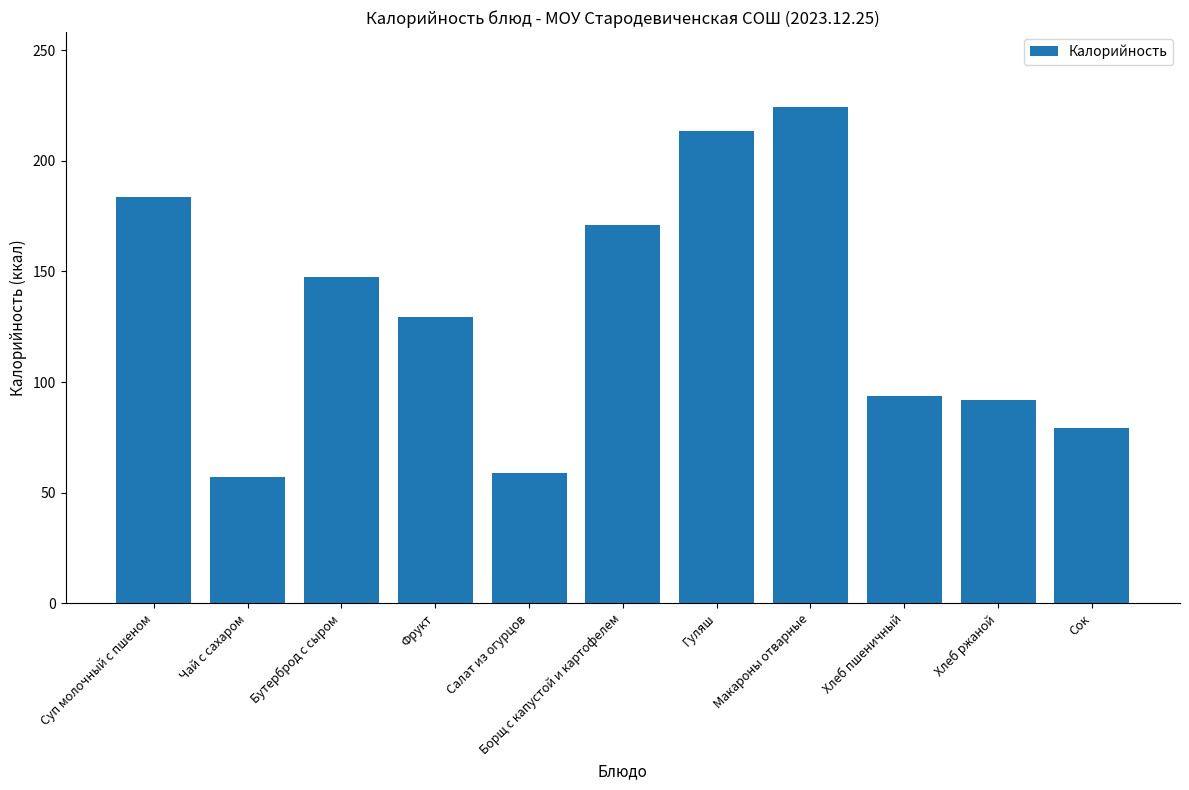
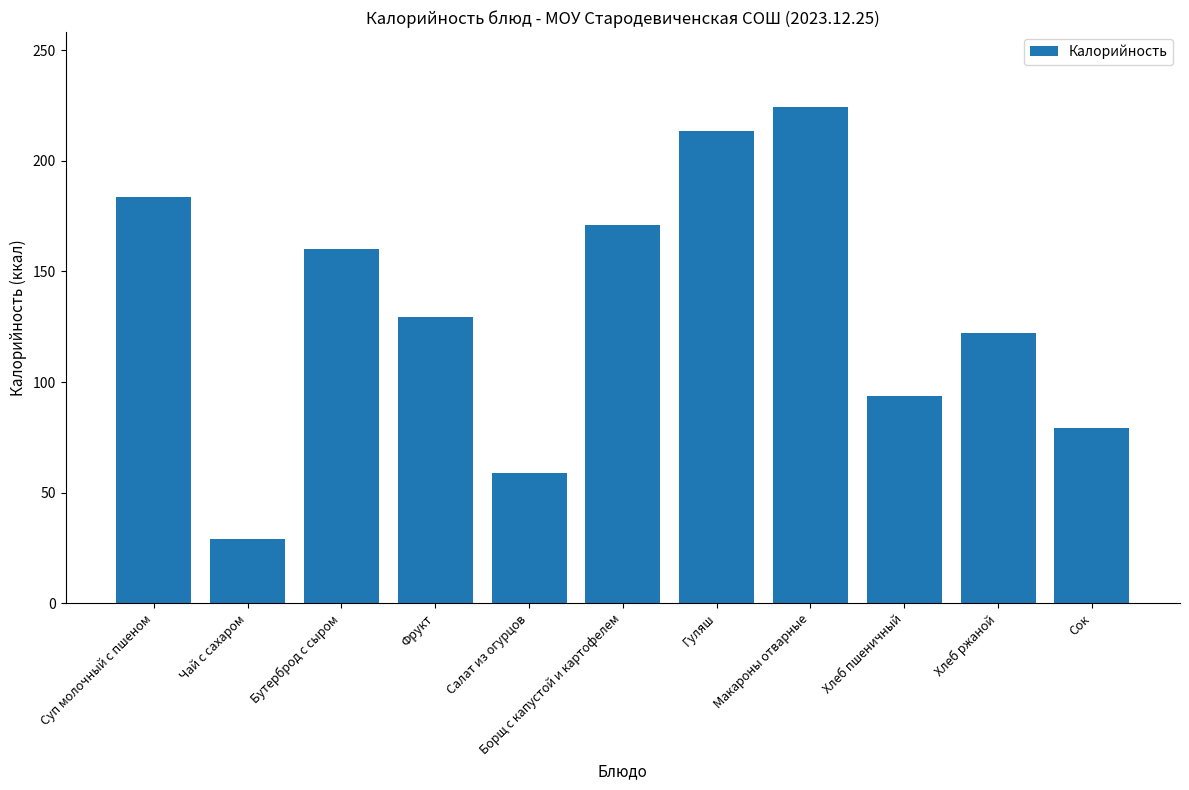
  {
    "Суп молочный с пшеном": 184,
-   "Чай с сахаром": 57,
-   "Бутерброд с сыром": 148,
+   "Чай с сахаром": 29,
+   "Бутерброд с сыром": 160,
    "Фрукт": 130,
    "Салат из огурцов": 59,
    "Борщ с капустой и картофелем": 171,
    "Гуляш": 214,
    "Макароны отварные": 225,
    "Хлеб пшеничный": 94,
-   "Хлеб ржаной": 92,
+   "Хлеб ржаной": 122,
    "Сок": 79
  }
